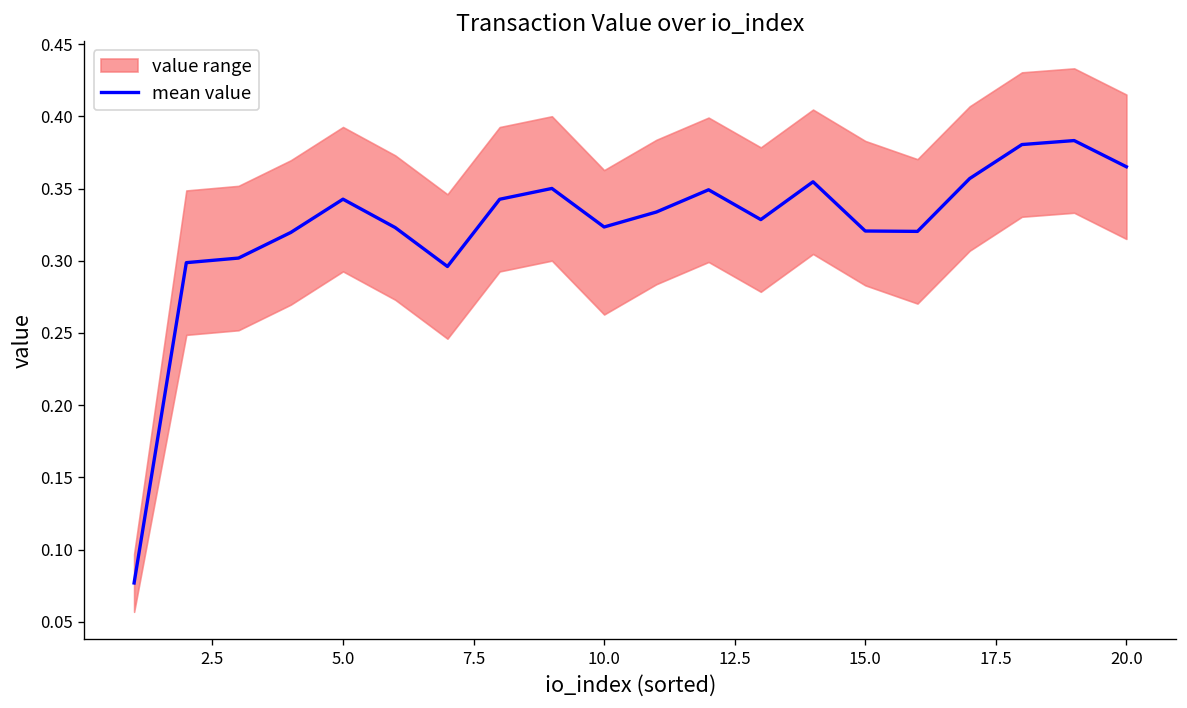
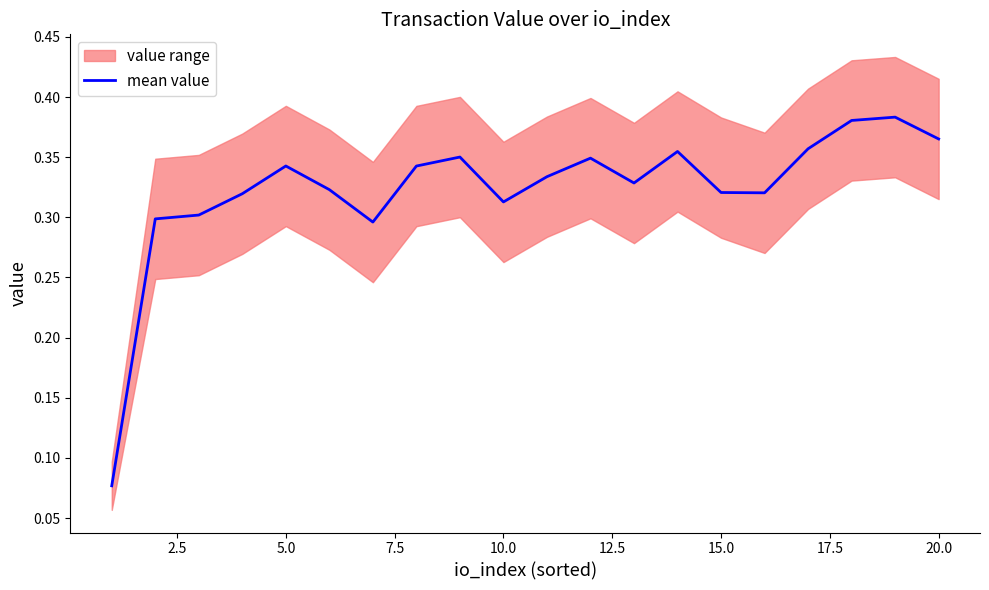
  {
    "mean value": {
      "5.0": 0.343,
-     "10.0": 0.323,
+     "10.0": 0.313,
      "15.0": 0.321,
      "20.0": 0.365
    }
  }
